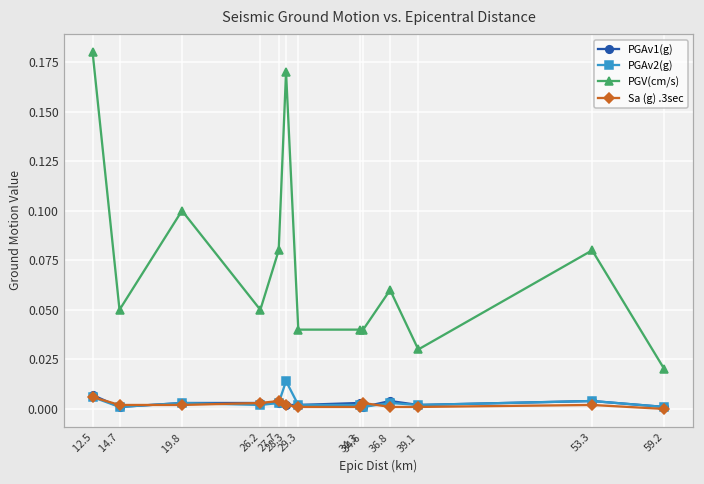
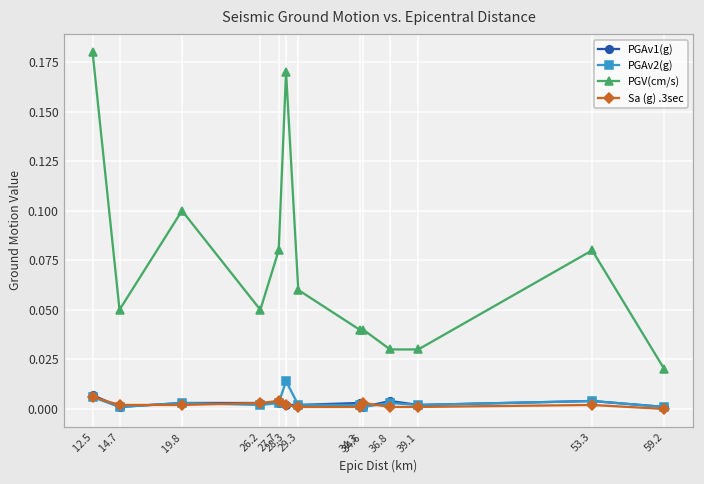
  {
    "PGAv2(g)": {
      "28.3": 0.014
    },
    "PGV(cm/s)": {
      "12.5": 0.18,
      "14.7": 0.05,
      "19.8": 0.10,
      "26.2": 0.05,
      "27.7": 0.08,
      "28.3": 0.17,
-     "29.3": 0.04,
+     "29.3": 0.06,
      "34.3": 0.04,
      "34.6": 0.04,
-     "36.8": 0.06,
+     "36.8": 0.03,
      "39.1": 0.03,
      "53.3": 0.08,
      "59.2": 0.02
    },
    "Sa (g) .3sec": {
      "34.6": 0.003,
      "36.8": 0.00,
      "53.3": 0.002
    }
  }
